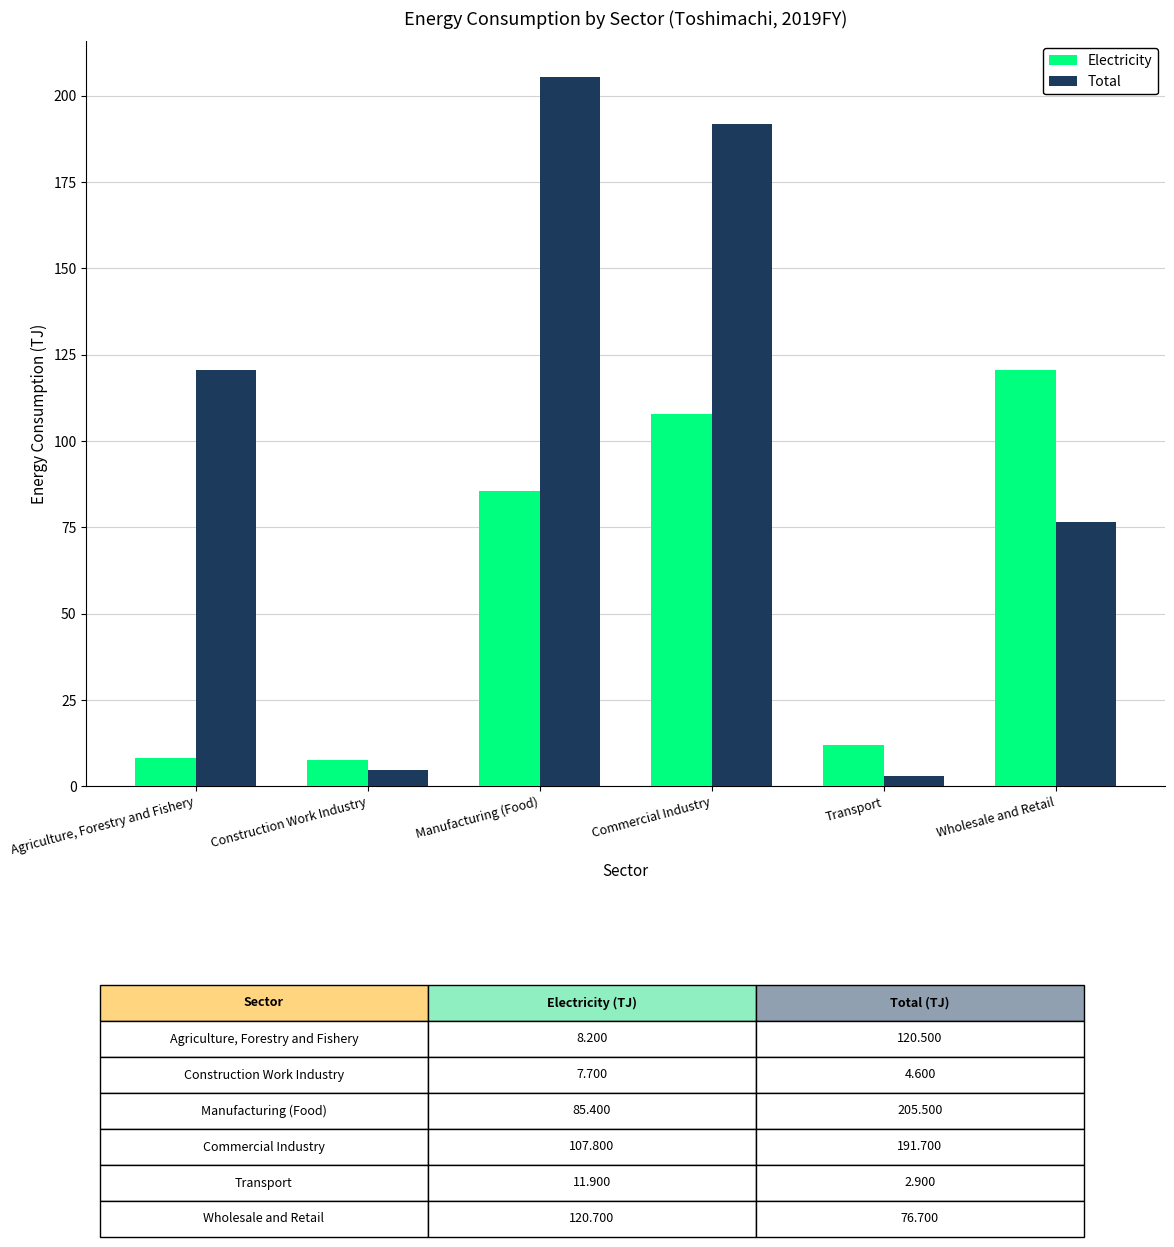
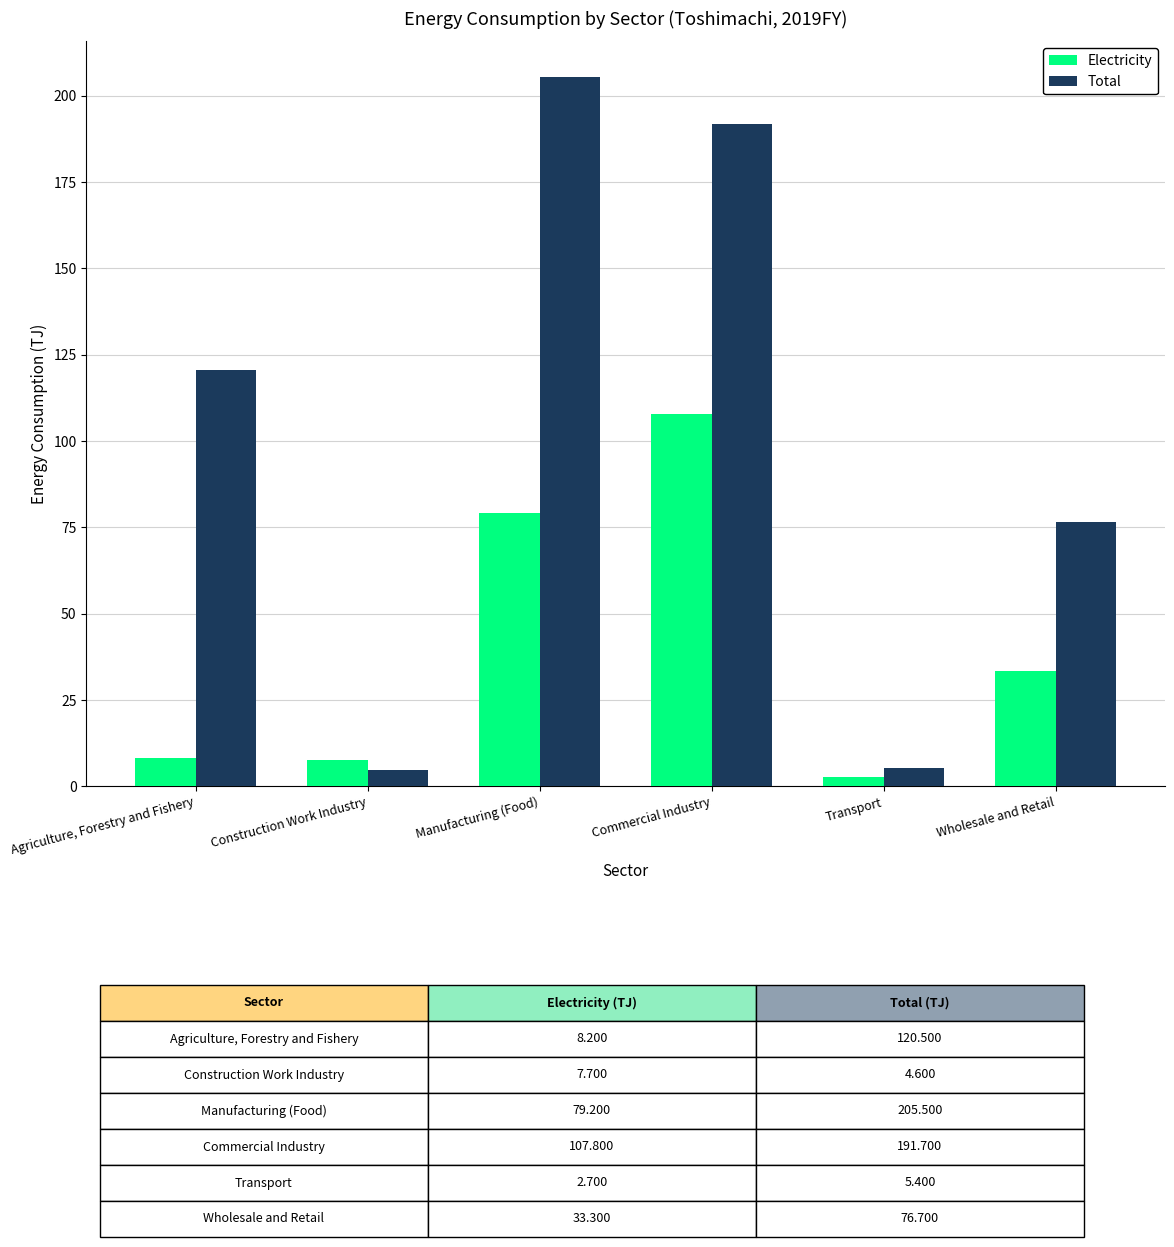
  {
    "Electricity": {
-     "Manufacturing (Food)": 85.400,
-     "Transport": 11.900,
-     "Wholesale and Retail": 120.700
+     "Manufacturing (Food)": 79.200,
+     "Transport": 2.700,
+     "Wholesale and Retail": 33.300
    },
    "Total": {
-     "Transport": 2.900
+     "Transport": 5.400
    }
  }
